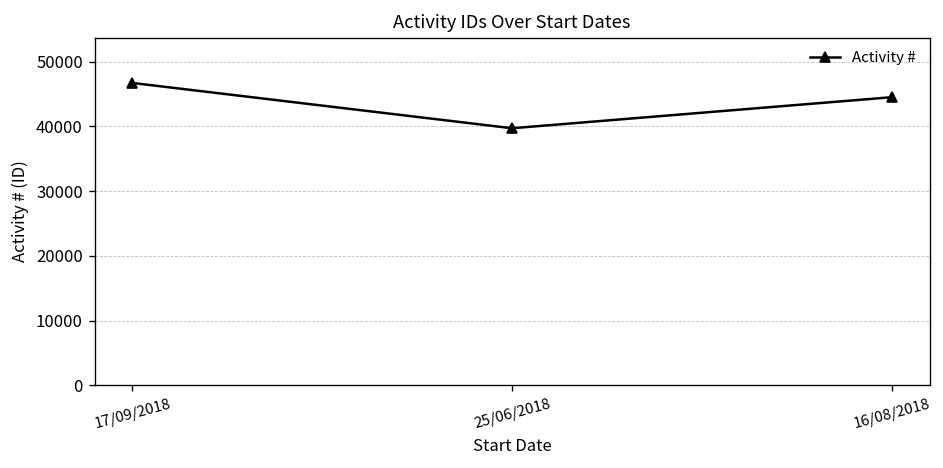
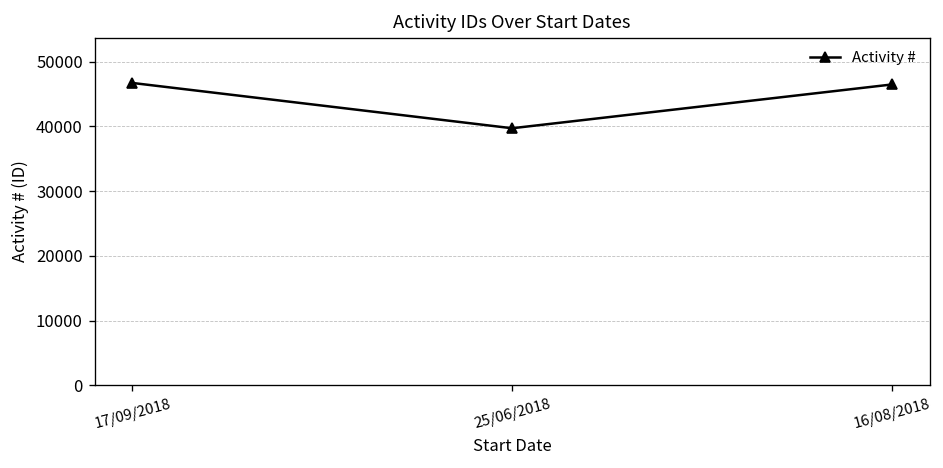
  {
    "17/09/2018": 47000,
    "25/06/2018": 40000,
-   "16/08/2018": 45000
+   "16/08/2018": 46000
  }
